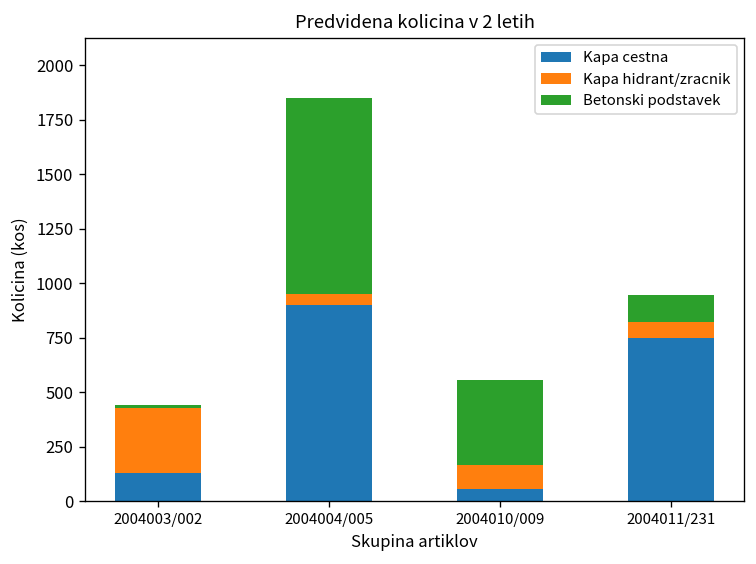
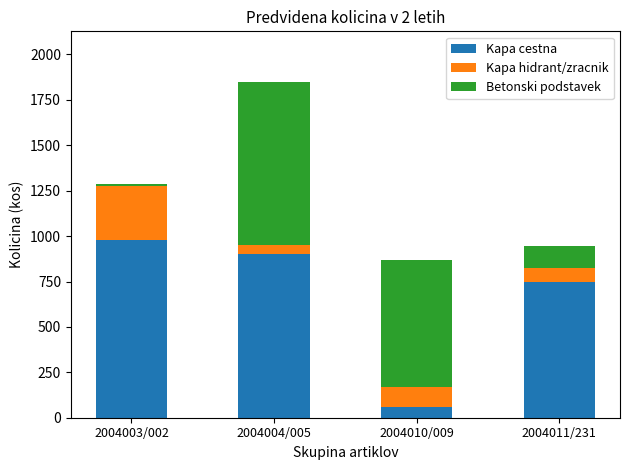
  {
    "Kapa cestna": {
-     "2004003/002": 130,
+     "2004003/002": 980,
      "2004004/005": 900,
      "2004010/009": 60,
      "2004011/231": 750
    },
    "Kapa hidrant/zracnik": {
      "2004003/002": 300,
      "2004004/005": 50,
      "2004010/009": 110,
      "2004011/231": 70
    },
    "Betonski podstavek": {
      "2004004/005": 900,
-     "2004010/009": 390,
+     "2004010/009": 700,
      "2004011/231": 130
    }
  }
